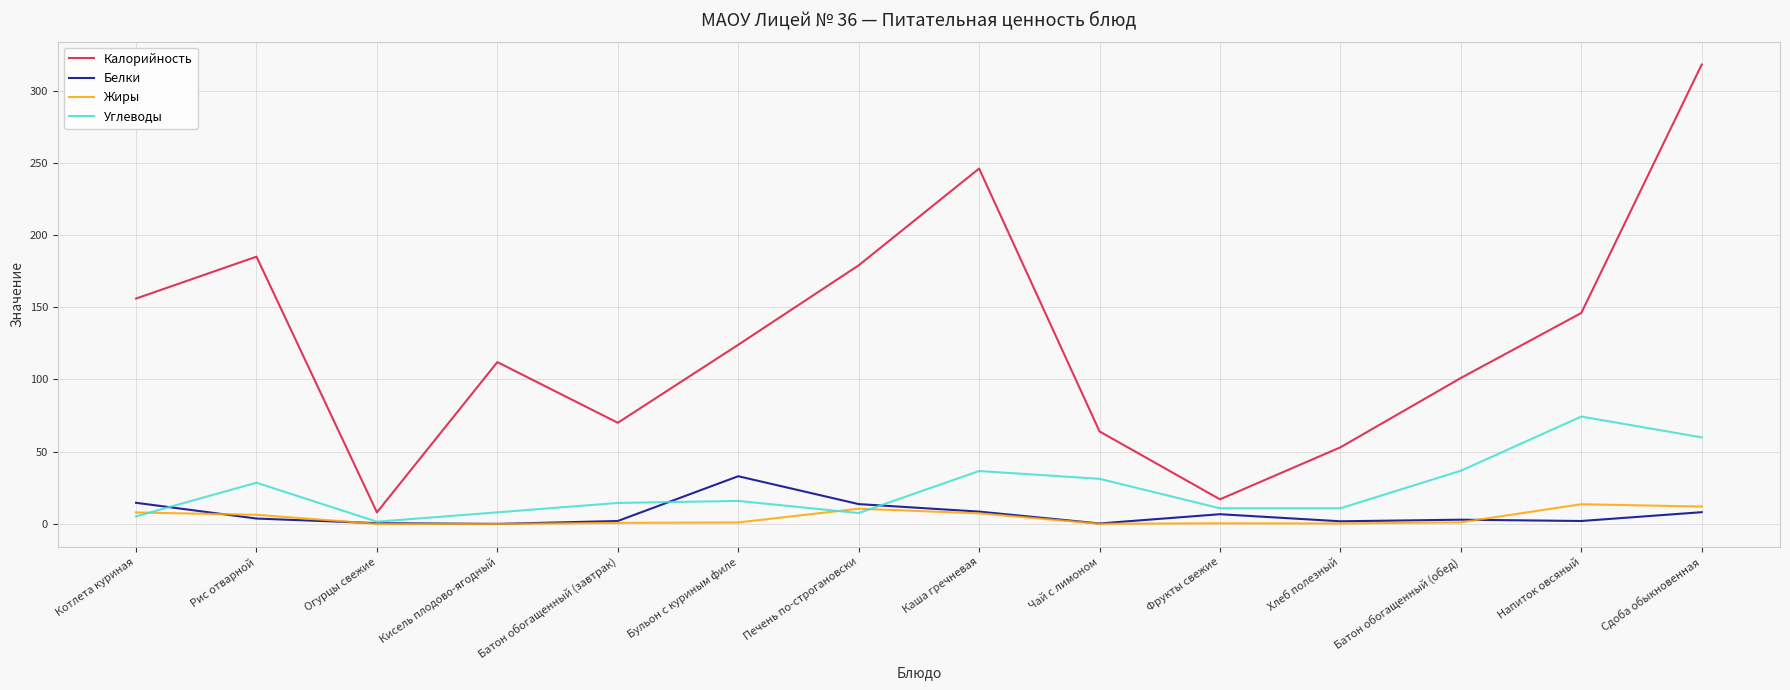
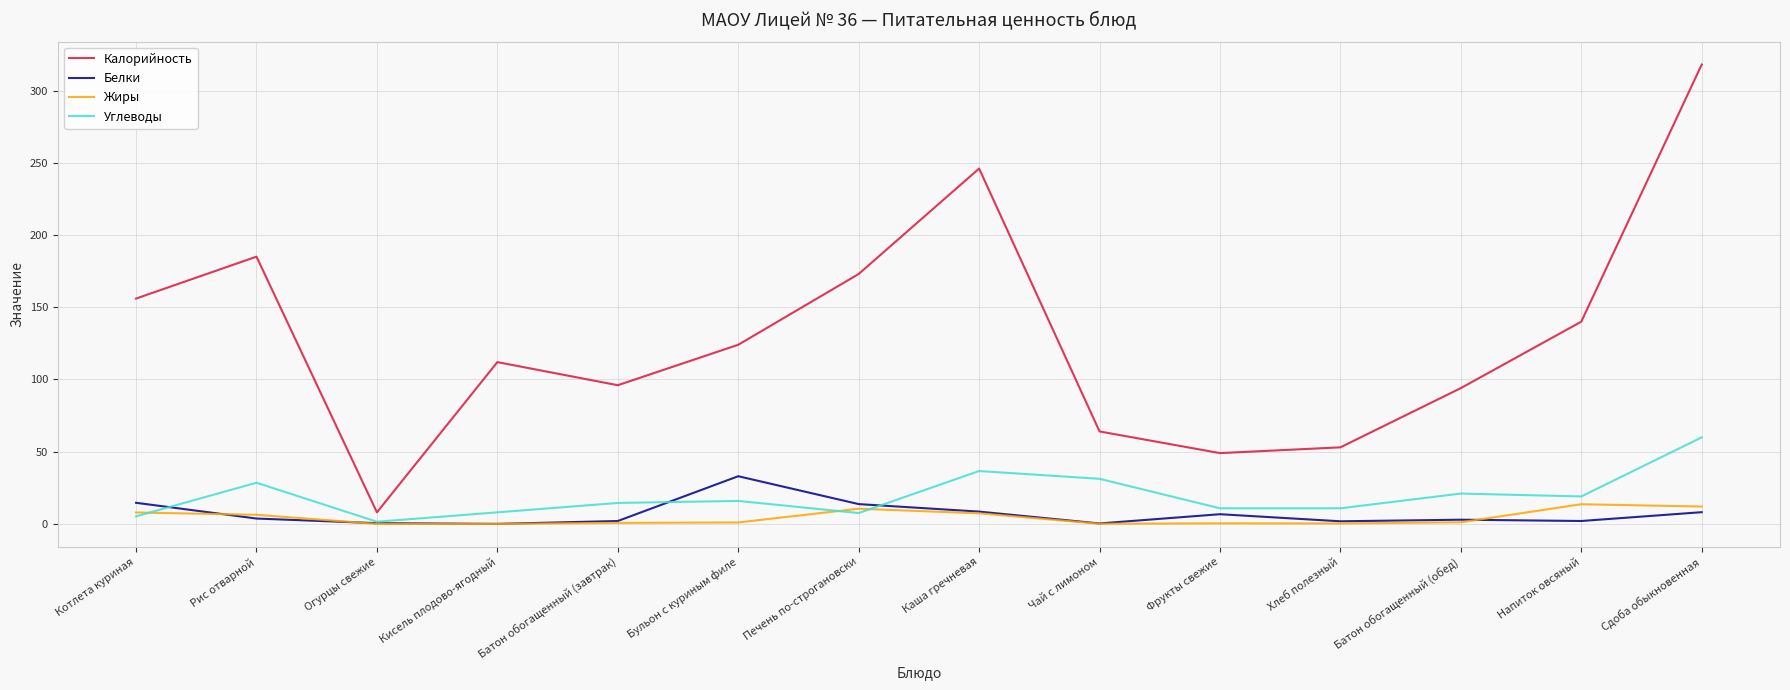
  {
    "Калорийность": {
      "Котлета куриная": 156,
      "Рис отварной": 185,
      "Огурцы свежие": 8,
      "Кисель плодово-ягодный": 112,
-     "Батон обогащенный (завтрак)": 70,
+     "Батон обогащенный (завтрак)": 96,
      "Бульон с куриным филе": 124,
-     "Печень по-строгановски": 179,
+     "Печень по-строгановски": 173,
      "Каша гречневая": 246,
      "Чай с лимоном": 64,
-     "Фрукты свежие": 17,
+     "Фрукты свежие": 49,
      "Хлеб полезный": 53,
-     "Батон обогащенный (обед)": 101,
-     "Напиток овсяный": 146,
+     "Батон обогащенный (обед)": 94,
+     "Напиток овсяный": 140,
      "Сдоба обыкновенная": 318
    },
    "Белки": {
      "Котлета куриная": 15,
      "Рис отварной": 4,
      "Бульон с куриным филе": 33,
      "Печень по-строгановски": 14,
      "Фрукты свежие": 7,
      "Батон обогащенный (обед)": 3,
      "Напиток овсяный": 2,
      "Сдоба обыкновенная": 8
    },
    "Жиры": {
      "Котлета куриная": 8,
      "Рис отварной": 6,
      "Бульон с куриным филе": 1,
      "Печень по-строгановски": 11,
      "Фрукты свежие": 0,
      "Батон обогащенный (обед)": 1,
      "Напиток овсяный": 14,
      "Сдоба обыкновенная": 12
    },
    "Углеводы": {
      "Котлета куриная": 5,
      "Рис отварной": 29,
      "Кисель плодово-ягодный": 8,
      "Батон обогащенный (завтрак)": 15,
      "Бульон с куриным филе": 16,
      "Печень по-строгановски": 8,
      "Каша гречневая": 37,
      "Чай с лимоном": 31,
      "Фрукты свежие": 11,
      "Хлеб полезный": 11,
-     "Батон обогащенный (обед)": 37,
-     "Напиток овсяный": 74,
+     "Батон обогащенный (обед)": 21,
+     "Напиток овсяный": 19,
      "Сдоба обыкновенная": 60
    }
  }
